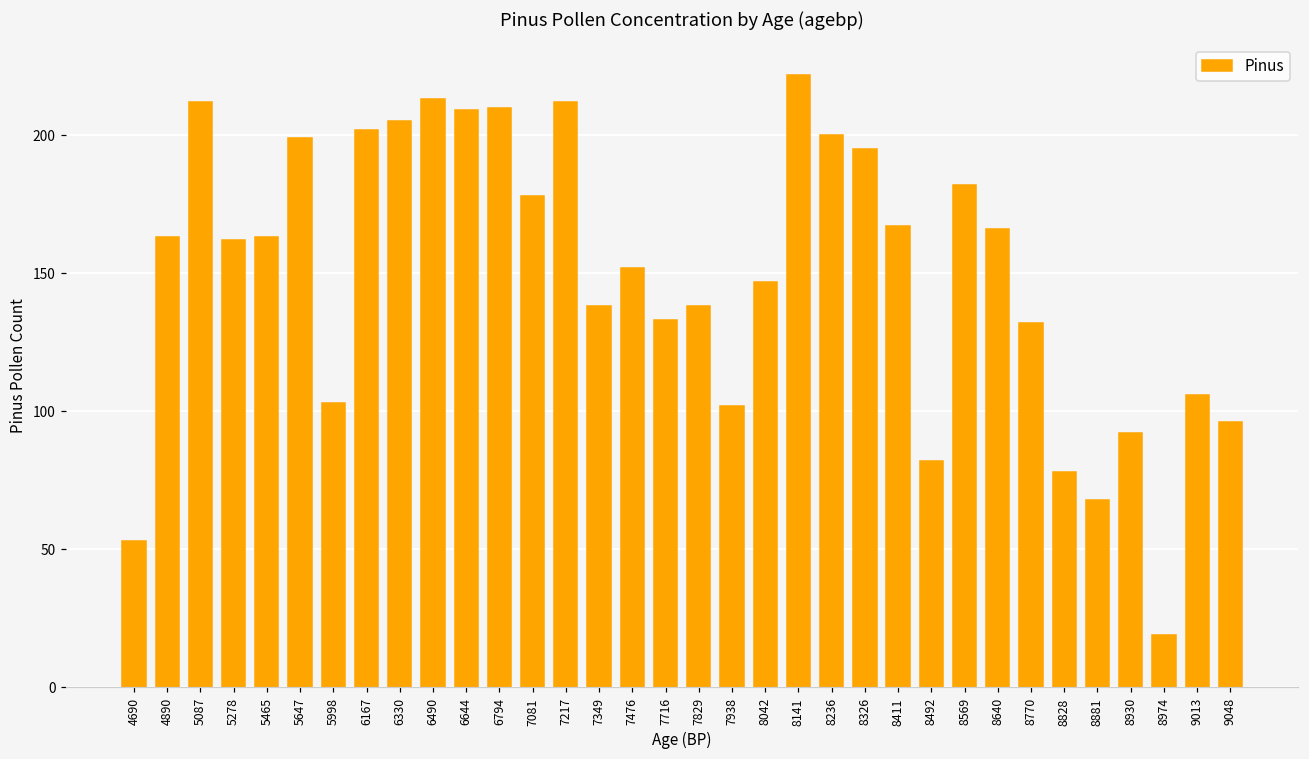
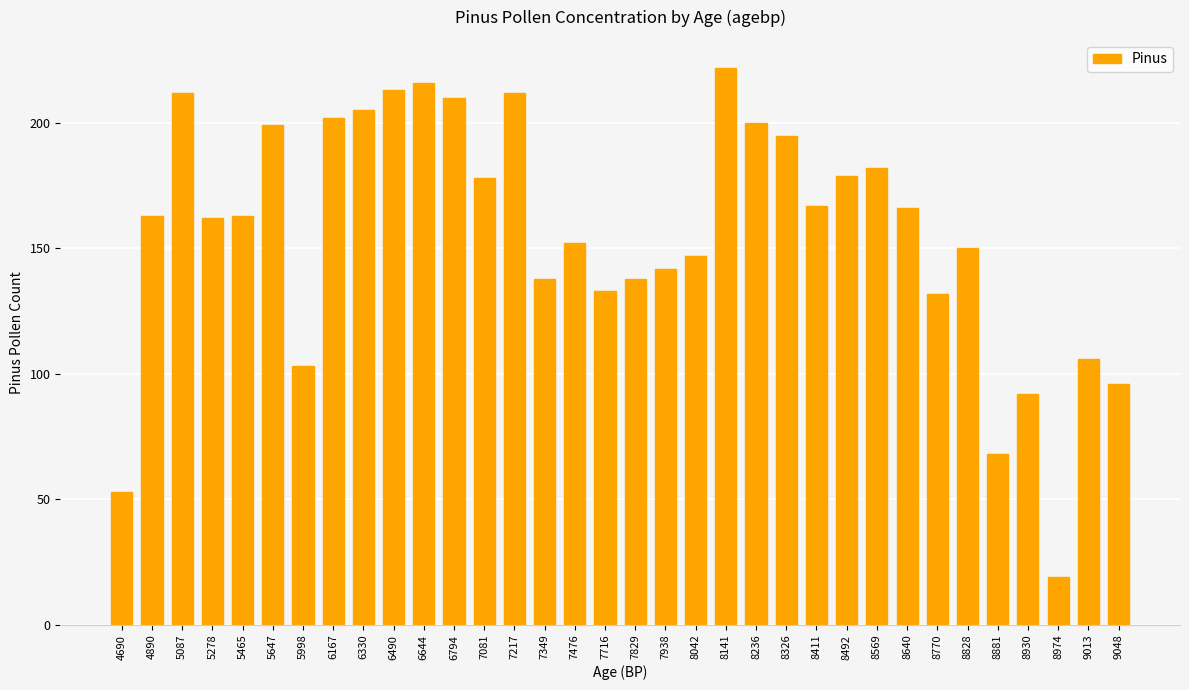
  {
    "4690": 53,
    "4890": 163,
    "5087": 212,
    "5278": 162,
    "5465": 163,
    "5647": 199,
    "5998": 103,
    "6167": 202,
    "6330": 205,
    "6490": 213,
-   "6644": 209,
+   "6644": 216,
    "6794": 210,
    "7081": 178,
    "7217": 212,
    "7349": 138,
    "7476": 152,
    "7716": 133,
    "7829": 138,
-   "7938": 102,
+   "7938": 142,
    "8042": 147,
    "8141": 222,
    "8236": 200,
    "8326": 195,
    "8411": 167,
-   "8492": 82,
+   "8492": 179,
    "8569": 182,
    "8640": 166,
    "8770": 132,
-   "8828": 78,
+   "8828": 150,
    "8881": 68,
    "8930": 92,
    "8974": 19,
    "9013": 106,
    "9048": 96
  }
